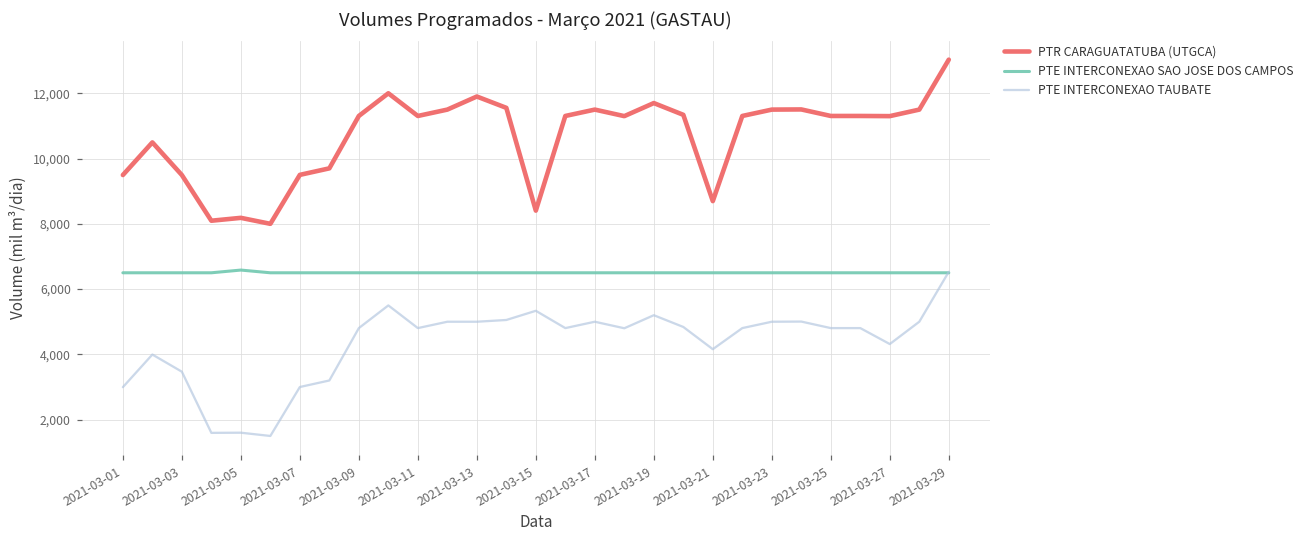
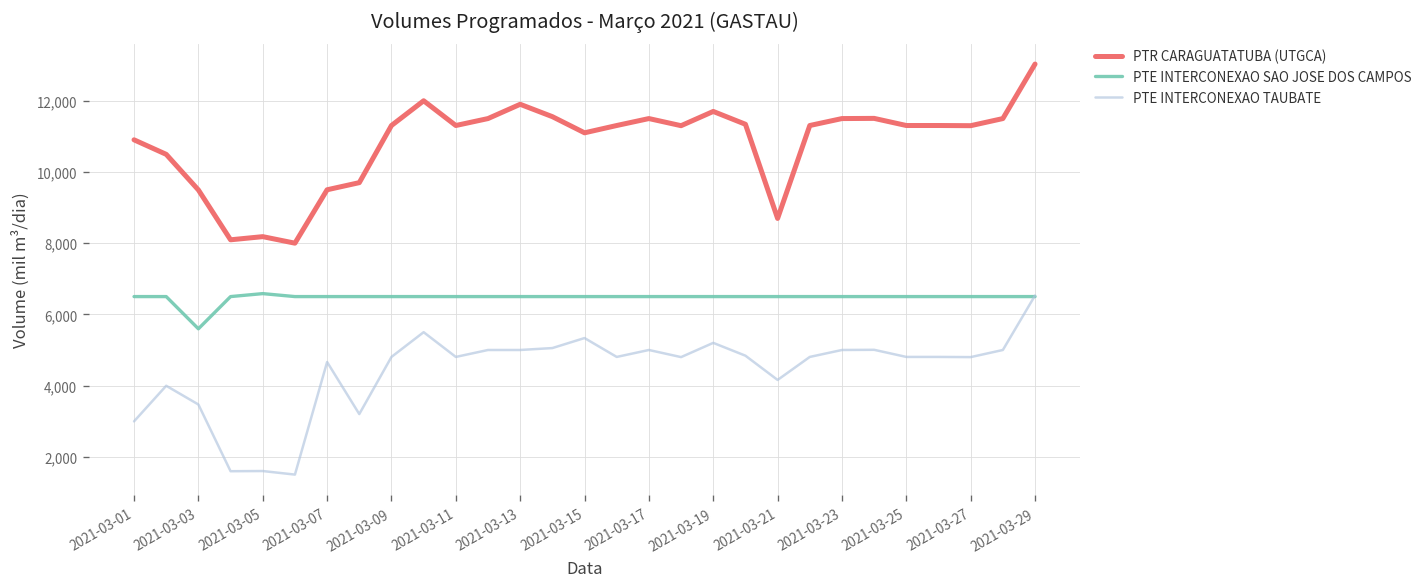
  {
    "PTR CARAGUATATUBA (UTGCA)": {
-     "2021-03-01": "9,500",
+     "2021-03-01": "10,900",
      "2021-03-03": "9,500",
      "2021-03-05": "8,200",
      "2021-03-07": "9,500",
      "2021-03-09": "11,300",
      "2021-03-11": "11,300",
      "2021-03-13": "11,900",
-     "2021-03-15": "8,400",
+     "2021-03-15": "11,100",
      "2021-03-17": "11,500",
      "2021-03-19": "11,700",
      "2021-03-21": "8,700",
      "2021-03-23": "11,500",
      "2021-03-25": "11,300",
      "2021-03-27": "11,300",
      "2021-03-29": "13,000"
    },
    "PTE INTERCONEXAO SAO JOSE DOS CAMPOS": {
      "2021-03-01": "6,500",
-     "2021-03-03": "6,500",
+     "2021-03-03": "5,600",
      "2021-03-05": "6,600",
      "2021-03-07": "6,500",
      "2021-03-09": "6,500",
      "2021-03-11": "6,500",
      "2021-03-13": "6,500",
      "2021-03-15": "6,500",
      "2021-03-17": "6,500",
      "2021-03-19": "6,500",
      "2021-03-21": "6,500",
      "2021-03-23": "6,500",
      "2021-03-25": "6,500",
      "2021-03-27": "6,500"
    },
    "PTE INTERCONEXAO TAUBATE": {
      "2021-03-01": "3,000",
      "2021-03-03": "3,500",
      "2021-03-05": "1,600",
-     "2021-03-07": "3,000",
+     "2021-03-07": "4,700",
      "2021-03-09": "4,800",
      "2021-03-11": "4,800",
      "2021-03-13": "5,000",
      "2021-03-15": "5,300",
      "2021-03-17": "5,000",
      "2021-03-19": "5,200",
      "2021-03-21": "4,200",
      "2021-03-23": "5,000",
      "2021-03-25": "4,800",
-     "2021-03-27": "4,300"
+     "2021-03-27": "4,800"
    }
  }
